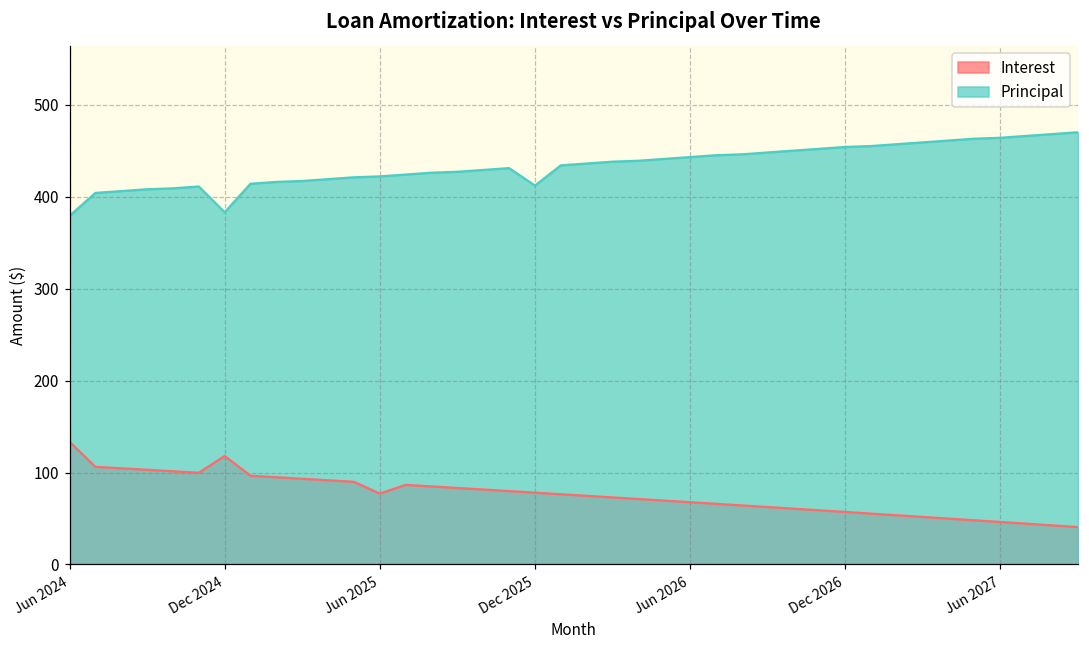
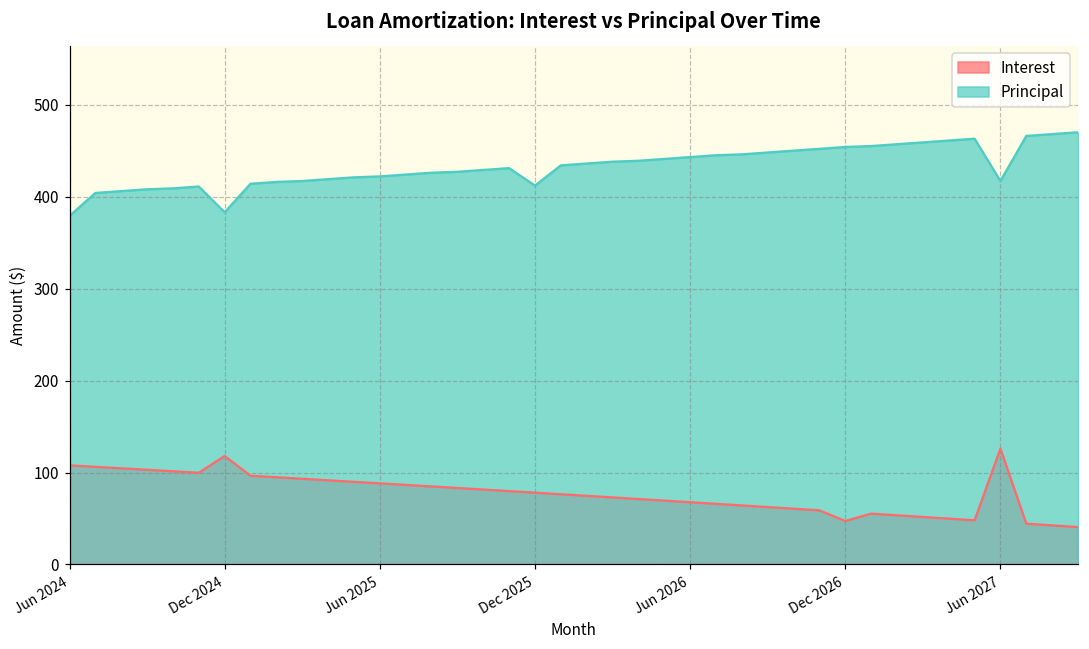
  {
    "Interest": {
-     "Jun 2024": 130,
+     "Jun 2024": 110,
      "Dec 2024": 120,
-     "Jun 2025": 80,
+     "Jun 2025": 90,
      "Dec 2025": 80,
      "Jun 2026": 70,
-     "Dec 2026": 60,
-     "Jun 2027": 50
+     "Dec 2026": 50,
+     "Jun 2027": 130
    },
    "Principal": {
      "Jun 2024": 380,
      "Dec 2024": 380,
      "Jun 2025": 420,
      "Dec 2025": 410,
      "Jun 2026": 440,
      "Dec 2026": 450,
-     "Jun 2027": 460
+     "Jun 2027": 420
    }
  }
